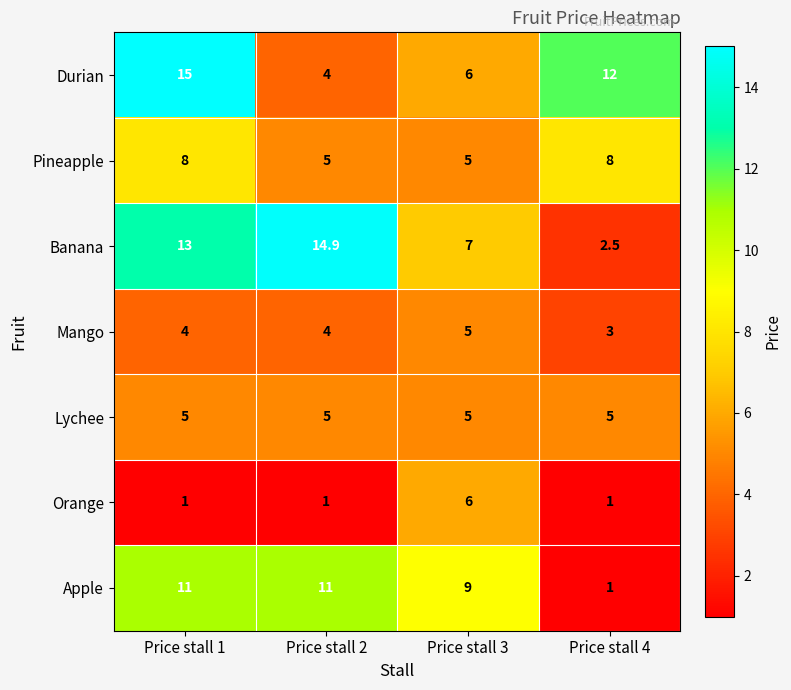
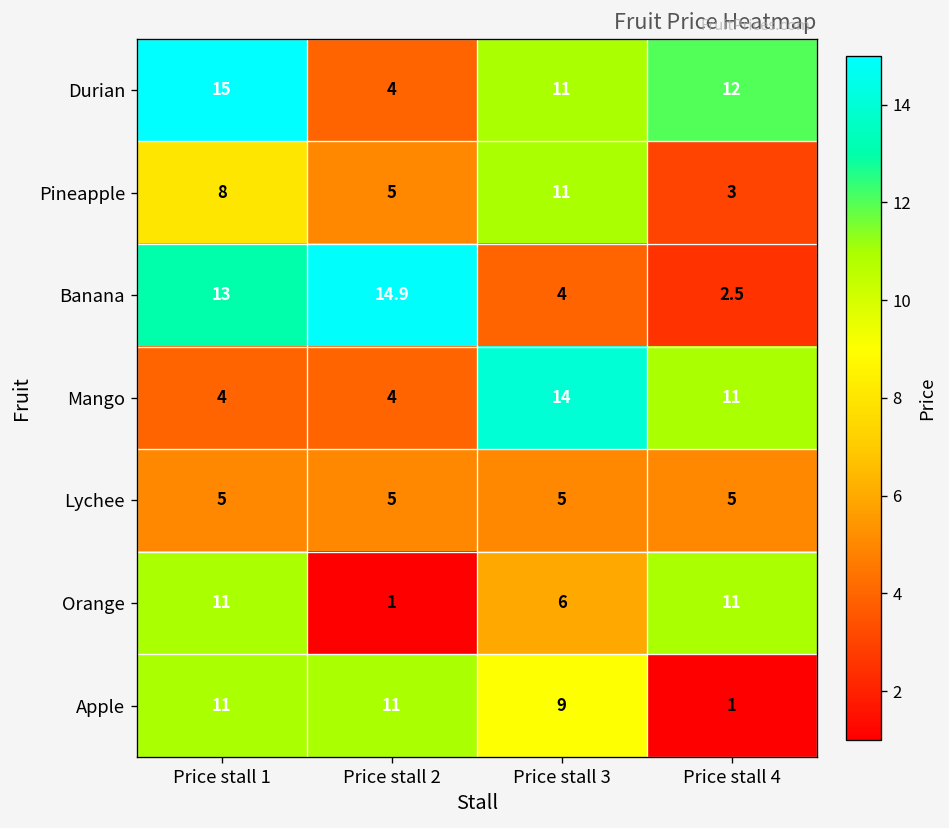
  {
    "Durian": {
      "Price stall 1": 15,
      "Price stall 2": 4,
-     "Price stall 3": 6,
+     "Price stall 3": 11,
      "Price stall 4": 12
    },
    "Pineapple": {
      "Price stall 1": 8,
      "Price stall 2": 5,
-     "Price stall 3": 5,
-     "Price stall 4": 8
+     "Price stall 3": 11,
+     "Price stall 4": 3
    },
    "Banana": {
      "Price stall 1": 13,
      "Price stall 2": 14.9,
-     "Price stall 3": 7,
+     "Price stall 3": 4,
      "Price stall 4": 2.5
    },
    "Mango": {
      "Price stall 1": 4,
      "Price stall 2": 4,
-     "Price stall 3": 5,
-     "Price stall 4": 3
+     "Price stall 3": 14,
+     "Price stall 4": 11
    },
    "Lychee": {
      "Price stall 1": 5,
      "Price stall 2": 5,
      "Price stall 3": 5,
      "Price stall 4": 5
    },
    "Orange": {
-     "Price stall 1": 1,
+     "Price stall 1": 11,
      "Price stall 2": 1,
      "Price stall 3": 6,
-     "Price stall 4": 1
+     "Price stall 4": 11
    },
    "Apple": {
      "Price stall 1": 11,
      "Price stall 2": 11,
      "Price stall 3": 9,
      "Price stall 4": 1
    }
  }
